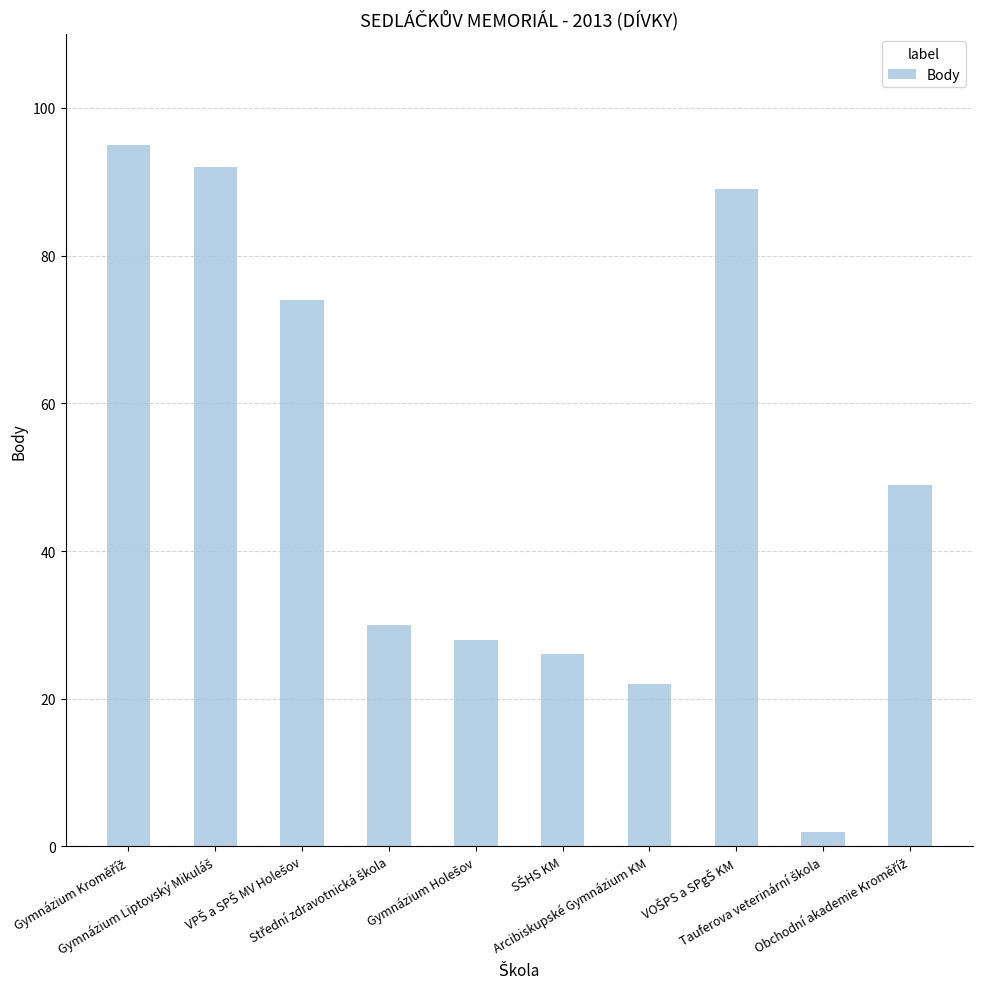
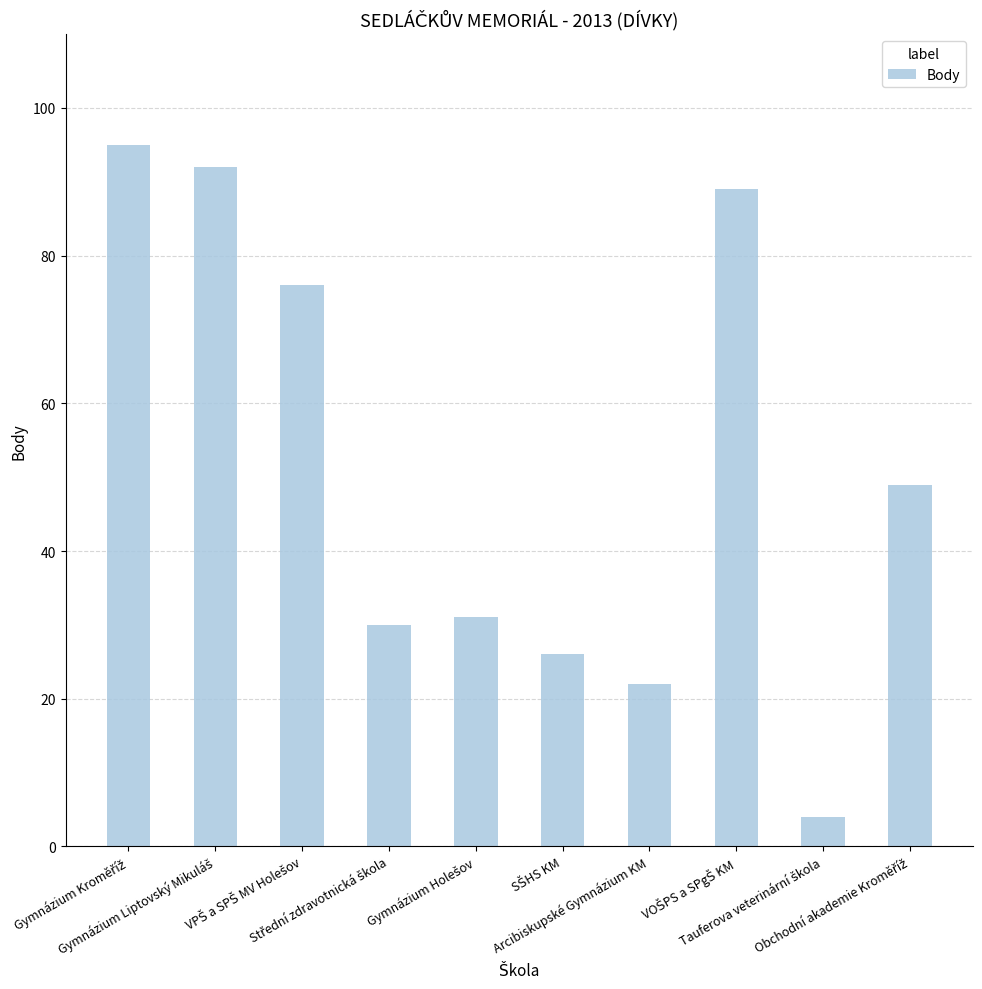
  {
    "Gymnázium Kroměříž": 95,
    "Gymnázium Liptovský Mikuláš": 92,
-   "VPŠ a SPŠ MV Holešov": 74,
+   "VPŠ a SPŠ MV Holešov": 76,
    "Střední zdravotnická škola": 30,
-   "Gymnázium Holešov": 28,
+   "Gymnázium Holešov": 31,
    "SŠHS KM": 26,
    "Arcibiskupské Gymnázium KM": 22,
    "VOŠPS a SPgŠ KM": 89,
-   "Tauferova veterinární škola": 2,
+   "Tauferova veterinární škola": 4,
    "Obchodní akademie Kroměříž": 49
  }
